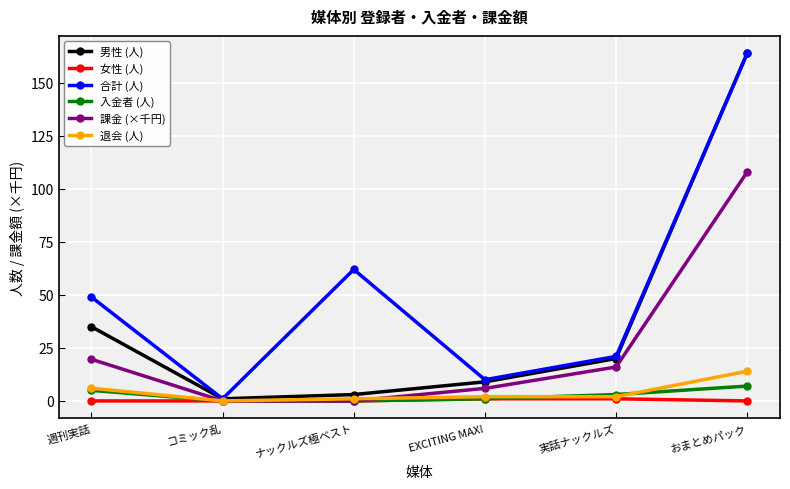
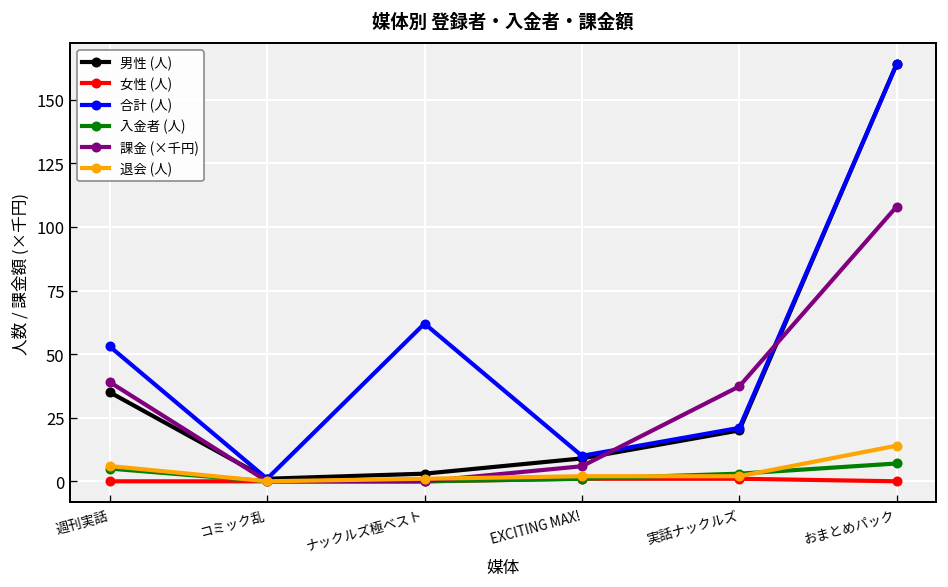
  {
    "男性 (人)": {
      "週刊実話": 35,
      "ナックルズ極ベスト": 3
    },
    "女性 (人)": {
      "週刊実話": 0,
      "おまとめパック": 0
    },
    "合計 (人)": {
-     "週刊実話": 49,
+     "週刊実話": 53,
      "ナックルズ極ベスト": 62
    },
    "入金者 (人)": {
      "おまとめパック": 7
    },
    "課金 (×千円)": {
-     "週刊実話": 20,
+     "週刊実話": 39,
      "EXCITING MAX!": 6,
-     "実話ナックルズ": 16,
+     "実話ナックルズ": 37,
      "おまとめパック": 108
    },
    "退会 (人)": {
      "おまとめパック": 14
    }
  }
